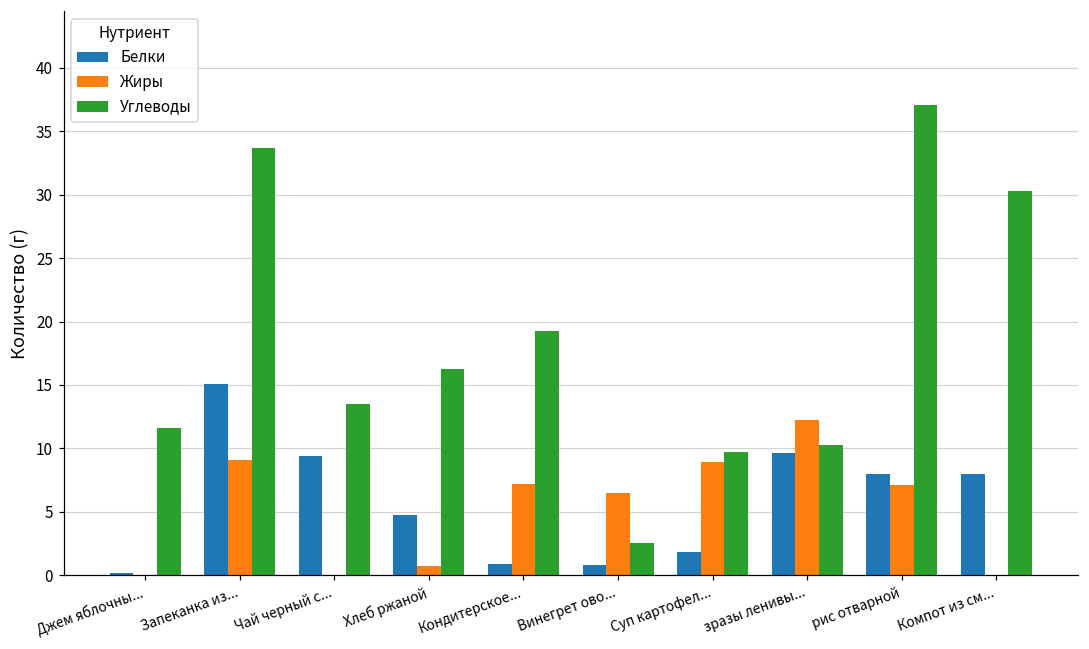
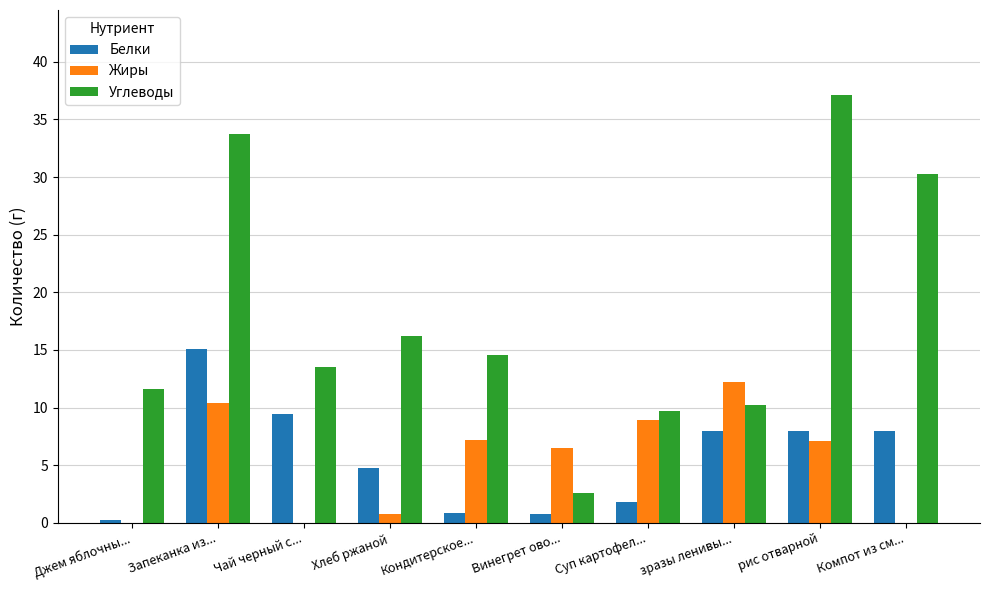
  {
    "Белки": {
      "Запеканка из...": 15.1,
      "Чай черный с...": 9.4,
      "Хлеб ржаной": 4.7,
      "Кондитерское...": 0.8,
      "Винегрет ово...": 0.8,
      "Суп картофел...": 1.8,
-     "зразы ленивы...": 9.6,
+     "зразы ленивы...": 8.0,
      "рис отварной": 8.0,
      "Компот из см...": 8.0
    },
    "Жиры": {
      "Джем яблочны...": 0.0,
-     "Запеканка из...": 9.1,
+     "Запеканка из...": 10.4,
      "Чай черный с...": 0.0,
      "Хлеб ржаной": 0.7,
      "Кондитерское...": 7.2,
      "Винегрет ово...": 6.5,
      "Суп картофел...": 8.9,
      "зразы ленивы...": 12.2,
      "рис отварной": 7.1,
      "Компот из см...": 0.0
    },
    "Углеводы": {
      "Джем яблочны...": 11.6,
      "Запеканка из...": 33.7,
      "Чай черный с...": 13.5,
      "Хлеб ржаной": 16.2,
-     "Кондитерское...": 19.3,
+     "Кондитерское...": 14.6,
      "Винегрет ово...": 2.6,
      "Суп картофел...": 9.7,
      "зразы ленивы...": 10.3,
      "рис отварной": 37.1,
      "Компот из см...": 30.3
    }
  }
